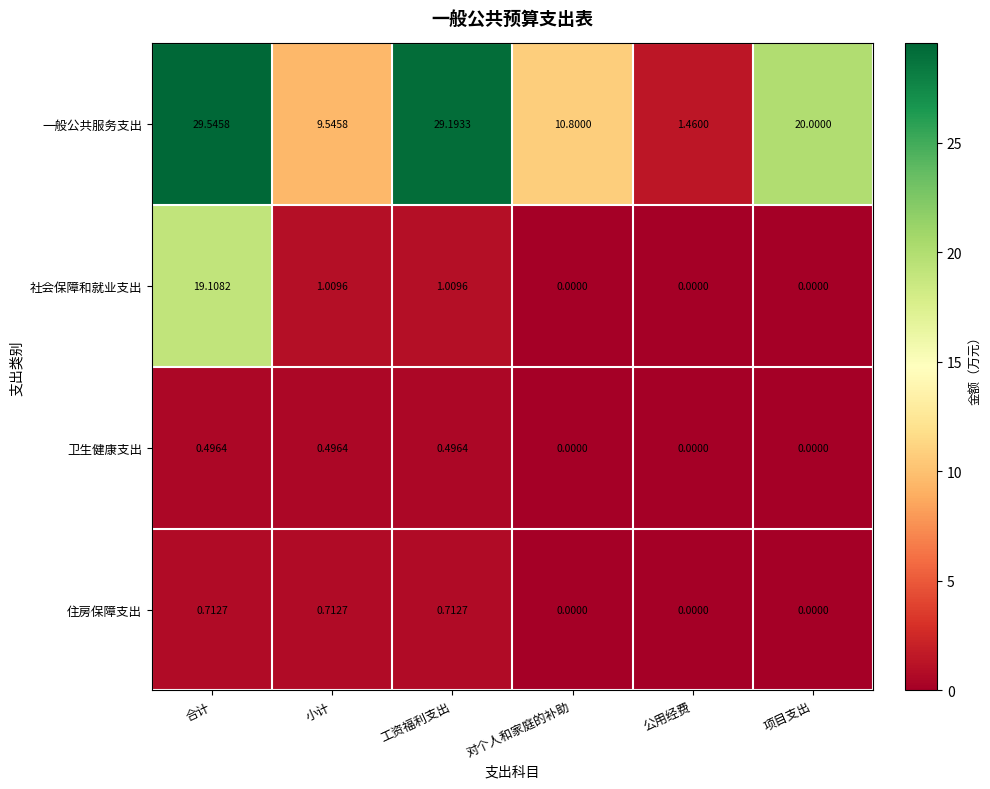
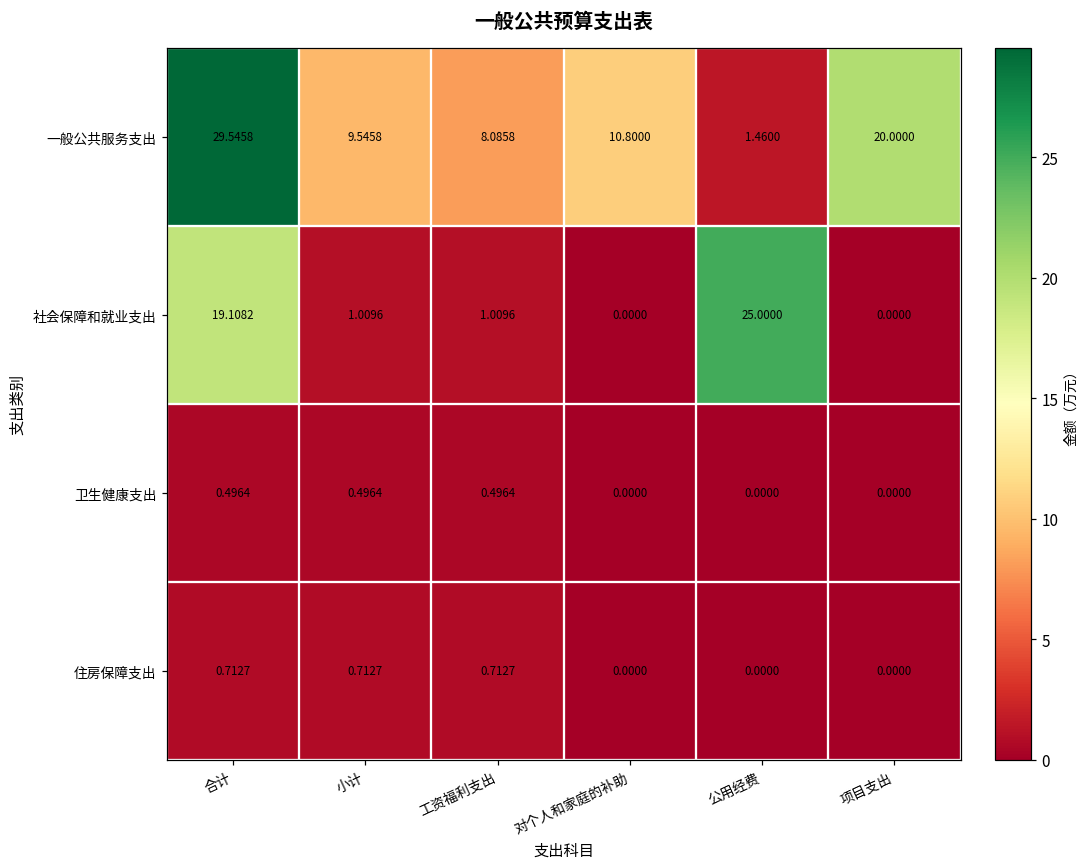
  {
    "一般公共服务支出": {
      "合计": 29.5458,
      "小计": 9.5458,
-     "工资福利支出": 29.1933,
+     "工资福利支出": 8.0858,
      "对个人和家庭的补助": 10.8000,
      "公用经费": 1.4600,
      "项目支出": 20.0000
    },
    "社会保障和就业支出": {
      "合计": 19.1082,
      "小计": 1.0096,
      "工资福利支出": 1.0096,
      "对个人和家庭的补助": 0.0000,
-     "公用经费": 0.0000,
+     "公用经费": 25.0000,
      "项目支出": 0.0000
    },
    "卫生健康支出": {
      "合计": 0.4964,
      "小计": 0.4964,
      "工资福利支出": 0.4964,
      "对个人和家庭的补助": 0.0000,
      "公用经费": 0.0000,
      "项目支出": 0.0000
    },
    "住房保障支出": {
      "合计": 0.7127,
      "小计": 0.7127,
      "工资福利支出": 0.7127,
      "对个人和家庭的补助": 0.0000,
      "公用经费": 0.0000,
      "项目支出": 0.0000
    }
  }
